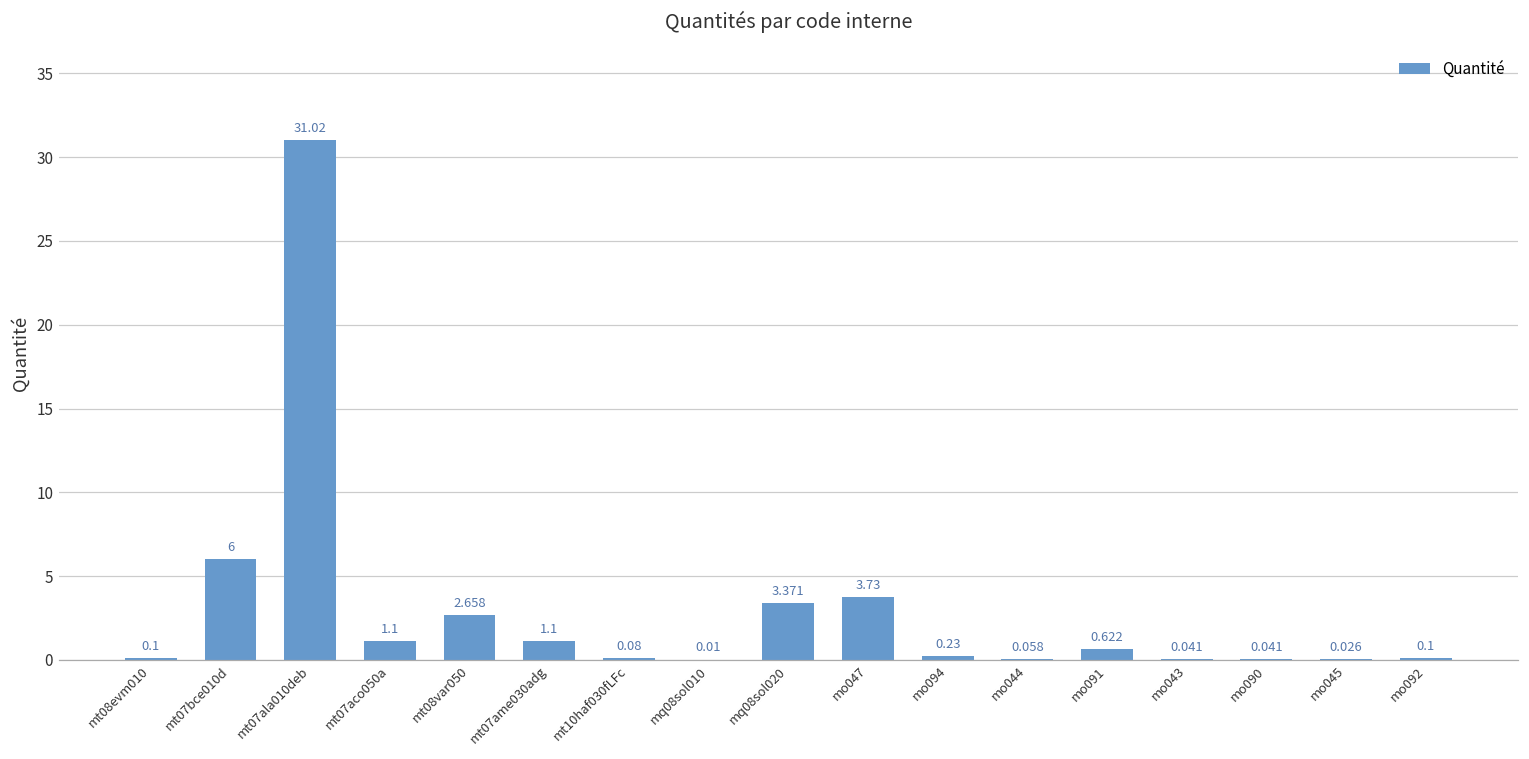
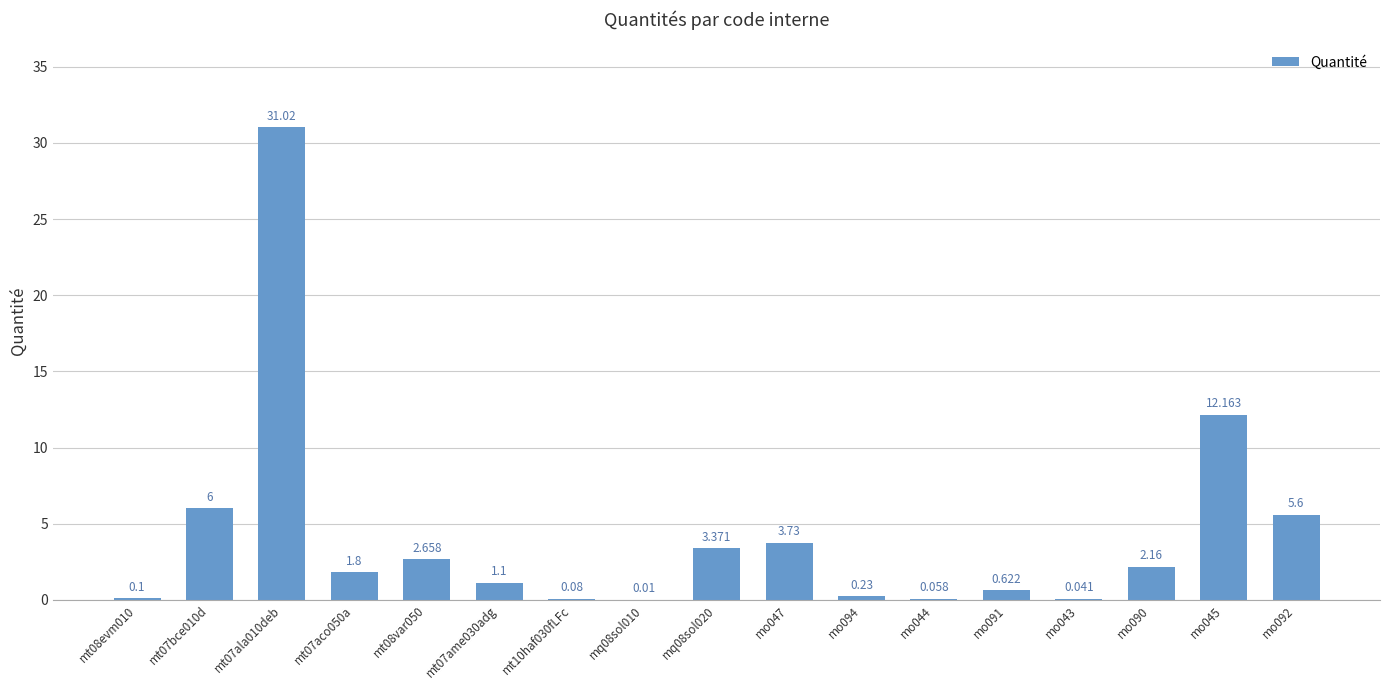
  {
    "mt08evm010": 0.1,
    "mt07bce010d": 6,
    "mt07ala010deb": 31.02,
-   "mt07aco050a": 1.1,
+   "mt07aco050a": 1.8,
    "mt08var050": 2.658,
    "mt07ame030adg": 1.1,
    "mt10haf030fLFc": 0.08,
    "mq08sol010": 0.01,
    "mq08sol020": 3.371,
    "mo047": 3.73,
    "mo094": 0.23,
    "mo044": 0.058,
    "mo091": 0.622,
    "mo043": 0.041,
-   "mo090": 0.041,
-   "mo045": 0.026,
-   "mo092": 0.1
+   "mo090": 2.16,
+   "mo045": 12.163,
+   "mo092": 5.6
  }
